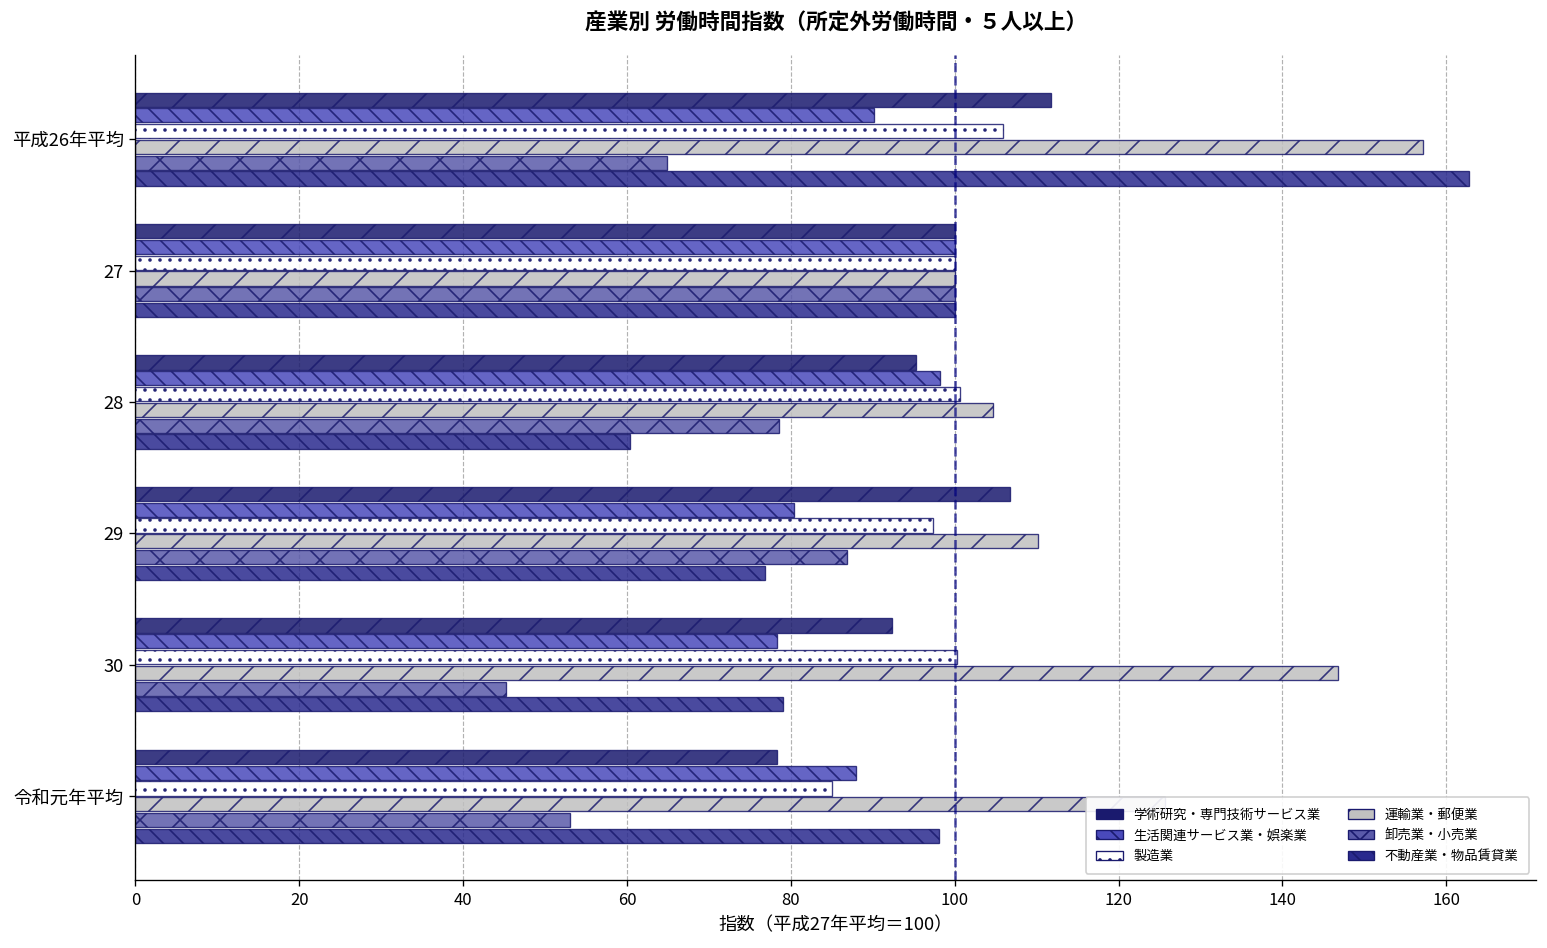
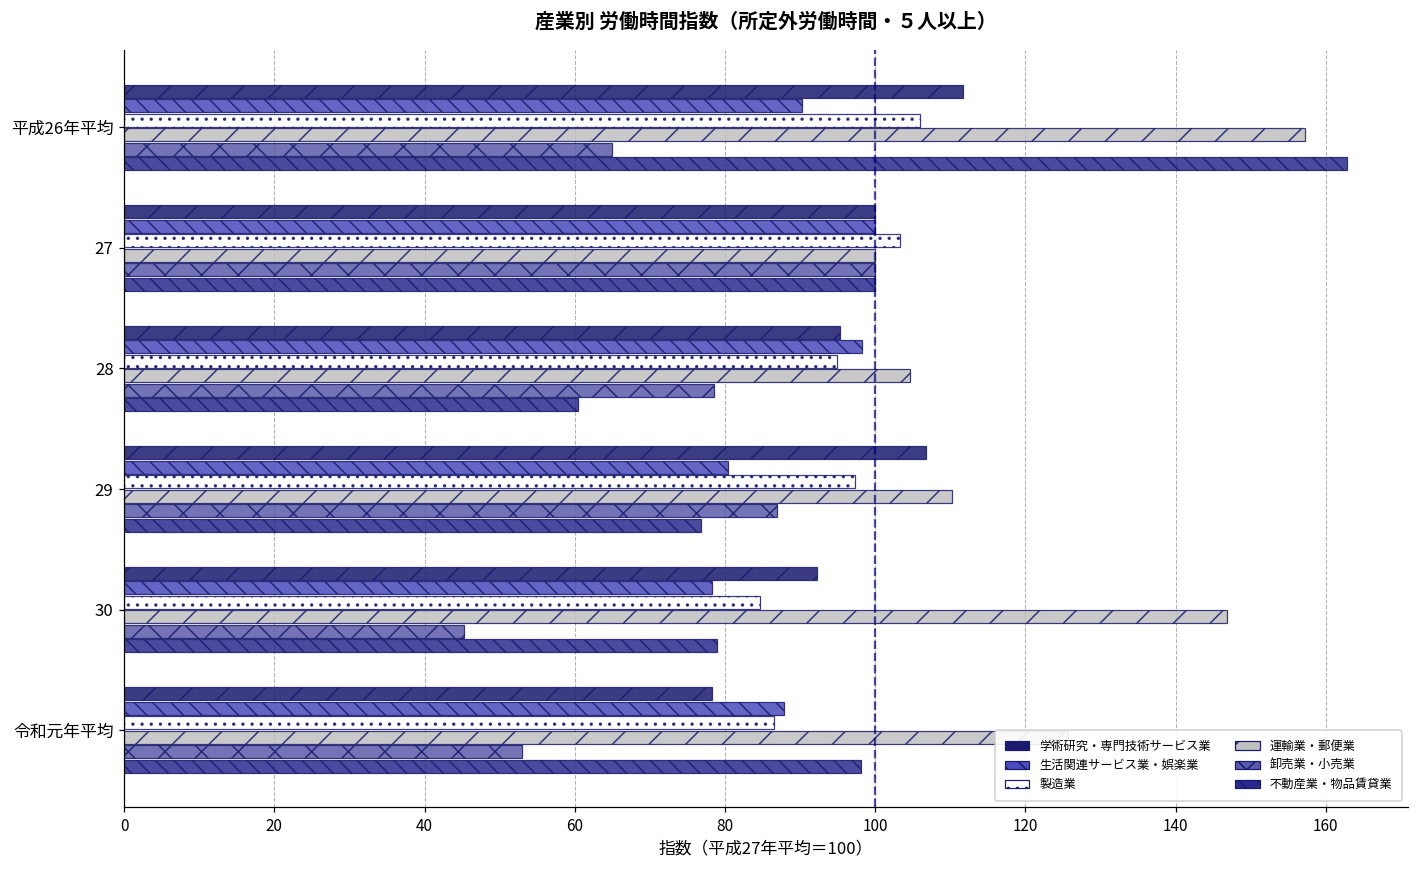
  {
    "製造業": {
      "平成26年平均": 106,
-     "27": 100,
-     "28": 101,
+     "27": 103,
+     "28": 95,
      "29": 97,
-     "30": 100,
-     "令和元年平均": 85
+     "30": 85,
+     "令和元年平均": 87
    },
    "運輸業・郵便業": {
      "平成26年平均": 157,
      "27": 100,
      "28": 105,
      "29": 110,
      "30": 147
    }
  }
